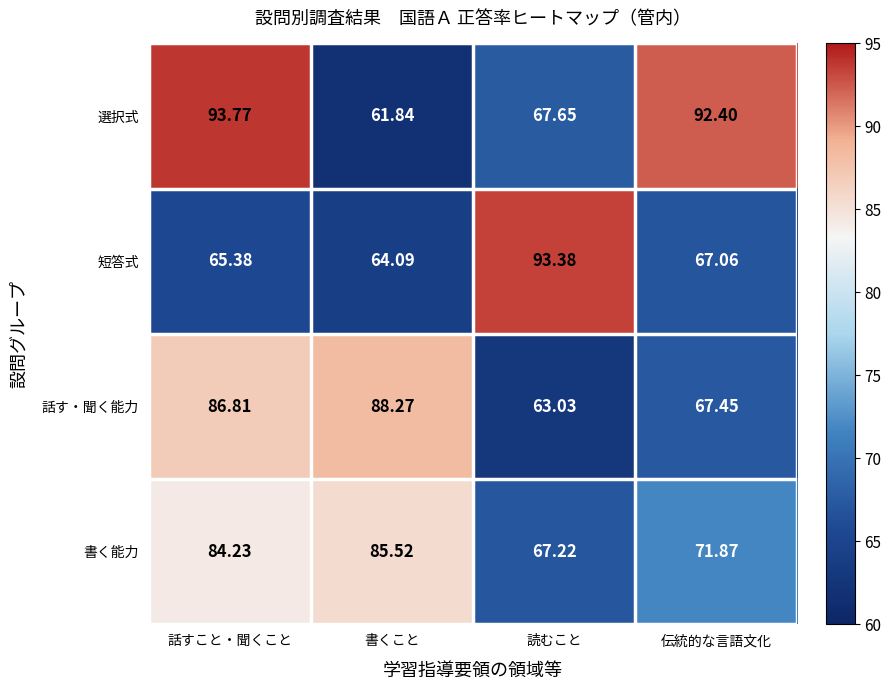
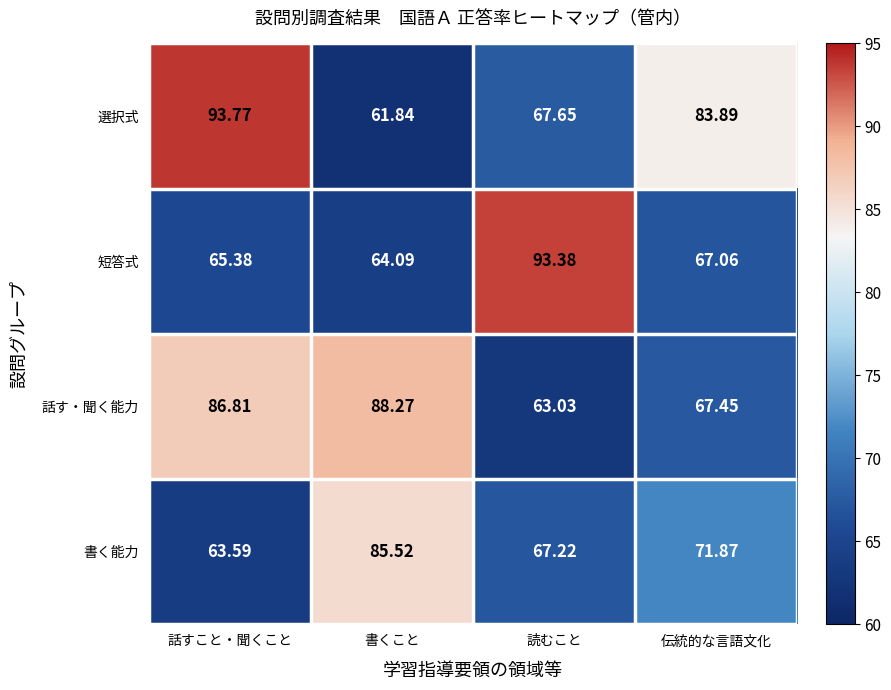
  {
    "選択式": {
      "話すこと・聞くこと": 93.77,
      "書くこと": 61.84,
      "読むこと": 67.65,
-     "伝統的な言語文化": 92.40
+     "伝統的な言語文化": 83.89
    },
    "短答式": {
      "話すこと・聞くこと": 65.38,
      "書くこと": 64.09,
      "読むこと": 93.38,
      "伝統的な言語文化": 67.06
    },
    "話す・聞く能力": {
      "話すこと・聞くこと": 86.81,
      "書くこと": 88.27,
      "読むこと": 63.03,
      "伝統的な言語文化": 67.45
    },
    "書く能力": {
-     "話すこと・聞くこと": 84.23,
+     "話すこと・聞くこと": 63.59,
      "書くこと": 85.52,
      "読むこと": 67.22,
      "伝統的な言語文化": 71.87
    }
  }
